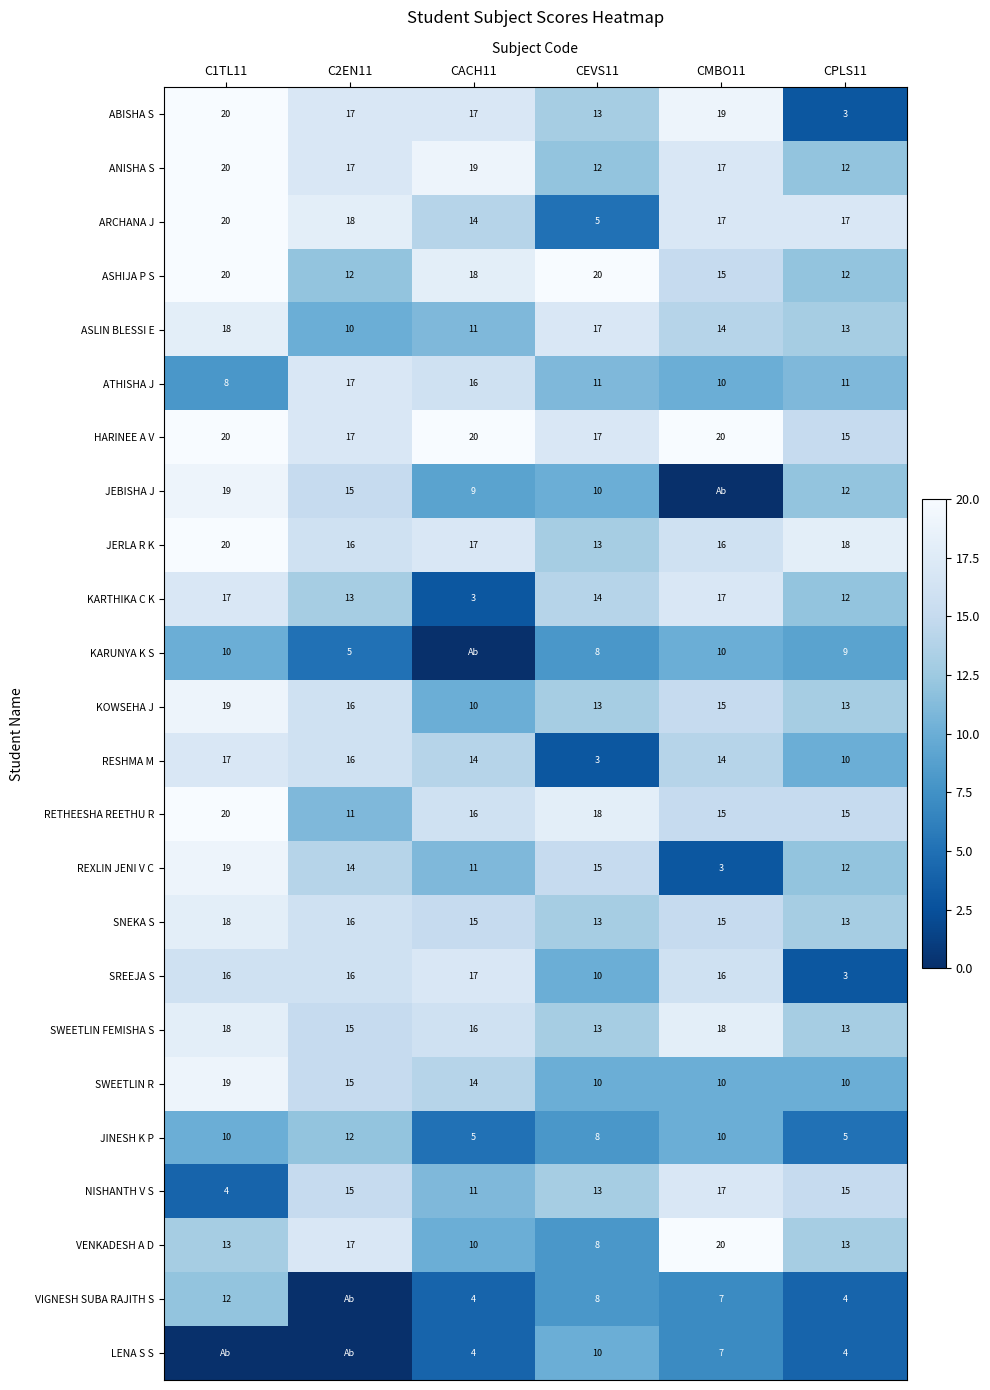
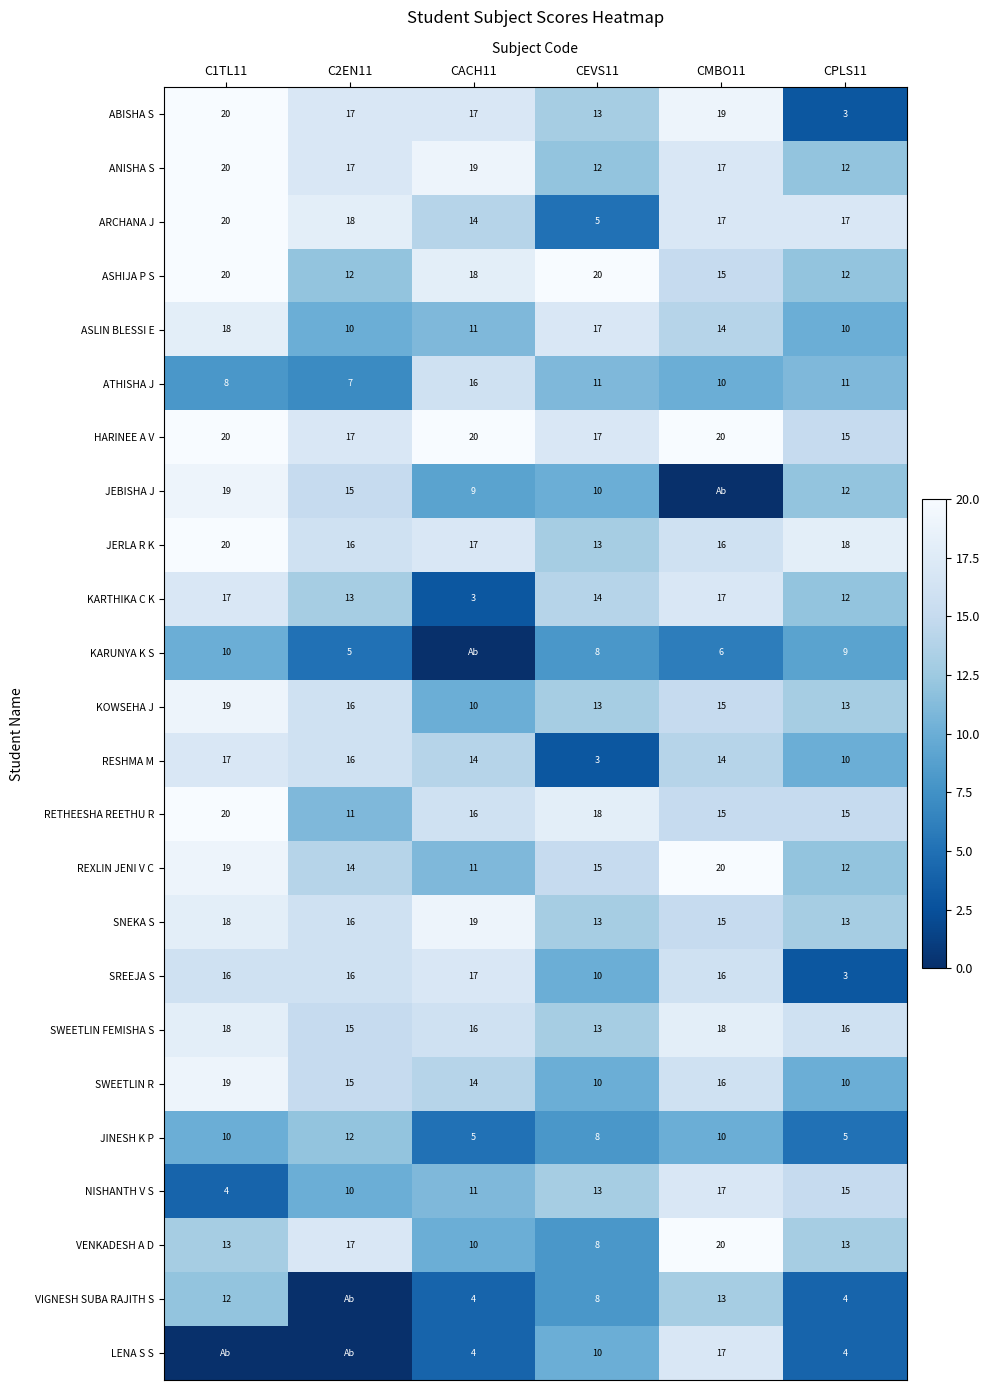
  {
    "ABISHA S": {
      "C1TL11": 20,
      "C2EN11": 17,
      "CACH11": 17,
      "CEVS11": 13,
      "CMBO11": 19,
      "CPLS11": 3
    },
    "ANISHA S": {
      "C1TL11": 20,
      "C2EN11": 17,
      "CACH11": 19,
      "CEVS11": 12,
      "CMBO11": 17,
      "CPLS11": 12
    },
    "ARCHANA J": {
      "C1TL11": 20,
      "C2EN11": 18,
      "CACH11": 14,
      "CEVS11": 5,
      "CMBO11": 17,
      "CPLS11": 17
    },
    "ASHIJA P S": {
      "C1TL11": 20,
      "C2EN11": 12,
      "CACH11": 18,
      "CEVS11": 20,
      "CMBO11": 15,
      "CPLS11": 12
    },
    "ASLIN BLESSI E": {
      "C1TL11": 18,
      "C2EN11": 10,
      "CACH11": 11,
      "CEVS11": 17,
      "CMBO11": 14,
-     "CPLS11": 13
+     "CPLS11": 10
    },
    "ATHISHA J": {
      "C1TL11": 8,
-     "C2EN11": 17,
+     "C2EN11": 7,
      "CACH11": 16,
      "CEVS11": 11,
      "CMBO11": 10,
      "CPLS11": 11
    },
    "HARINEE A V": {
      "C1TL11": 20,
      "C2EN11": 17,
      "CACH11": 20,
      "CEVS11": 17,
      "CMBO11": 20,
      "CPLS11": 15
    },
    "JEBISHA J": {
      "C1TL11": 19,
      "C2EN11": 15,
      "CACH11": 9,
      "CEVS11": 10,
      "CPLS11": 12
    },
    "JERLA R K": {
      "C1TL11": 20,
      "C2EN11": 16,
      "CACH11": 17,
      "CEVS11": 13,
      "CMBO11": 16,
      "CPLS11": 18
    },
    "KARTHIKA C K": {
      "C1TL11": 17,
      "C2EN11": 13,
      "CACH11": 3,
      "CEVS11": 14,
      "CMBO11": 17,
      "CPLS11": 12
    },
    "KARUNYA K S": {
      "C1TL11": 10,
      "C2EN11": 5,
      "CEVS11": 8,
-     "CMBO11": 10,
+     "CMBO11": 6,
      "CPLS11": 9
    },
    "KOWSEHA J": {
      "C1TL11": 19,
      "C2EN11": 16,
      "CACH11": 10,
      "CEVS11": 13,
      "CMBO11": 15,
      "CPLS11": 13
    },
    "RESHMA M": {
      "C1TL11": 17,
      "C2EN11": 16,
      "CACH11": 14,
      "CEVS11": 3,
      "CMBO11": 14,
      "CPLS11": 10
    },
    "RETHEESHA REETHU R": {
      "C1TL11": 20,
      "C2EN11": 11,
      "CACH11": 16,
      "CEVS11": 18,
      "CMBO11": 15,
      "CPLS11": 15
    },
    "REXLIN JENI V C": {
      "C1TL11": 19,
      "C2EN11": 14,
      "CACH11": 11,
      "CEVS11": 15,
-     "CMBO11": 3,
+     "CMBO11": 20,
      "CPLS11": 12
    },
    "SNEKA S": {
      "C1TL11": 18,
      "C2EN11": 16,
-     "CACH11": 15,
+     "CACH11": 19,
      "CEVS11": 13,
      "CMBO11": 15,
      "CPLS11": 13
    },
    "SREEJA S": {
      "C1TL11": 16,
      "C2EN11": 16,
      "CACH11": 17,
      "CEVS11": 10,
      "CMBO11": 16,
      "CPLS11": 3
    },
    "SWEETLIN FEMISHA S": {
      "C1TL11": 18,
      "C2EN11": 15,
      "CACH11": 16,
      "CEVS11": 13,
      "CMBO11": 18,
-     "CPLS11": 13
+     "CPLS11": 16
    },
    "SWEETLIN R": {
      "C1TL11": 19,
      "C2EN11": 15,
      "CACH11": 14,
      "CEVS11": 10,
-     "CMBO11": 10,
+     "CMBO11": 16,
      "CPLS11": 10
    },
    "JINESH K P": {
      "C1TL11": 10,
      "C2EN11": 12,
      "CACH11": 5,
      "CEVS11": 8,
      "CMBO11": 10,
      "CPLS11": 5
    },
    "NISHANTH V S": {
      "C1TL11": 4,
-     "C2EN11": 15,
+     "C2EN11": 10,
      "CACH11": 11,
      "CEVS11": 13,
      "CMBO11": 17,
      "CPLS11": 15
    },
    "VENKADESH A D": {
      "C1TL11": 13,
      "C2EN11": 17,
      "CACH11": 10,
      "CEVS11": 8,
      "CMBO11": 20,
      "CPLS11": 13
    },
    "VIGNESH SUBA RAJITH S": {
      "C1TL11": 12,
      "CACH11": 4,
      "CEVS11": 8,
-     "CMBO11": 7,
+     "CMBO11": 13,
      "CPLS11": 4
    },
    "LENA S S": {
      "CACH11": 4,
      "CEVS11": 10,
-     "CMBO11": 7,
+     "CMBO11": 17,
      "CPLS11": 4
    }
  }
